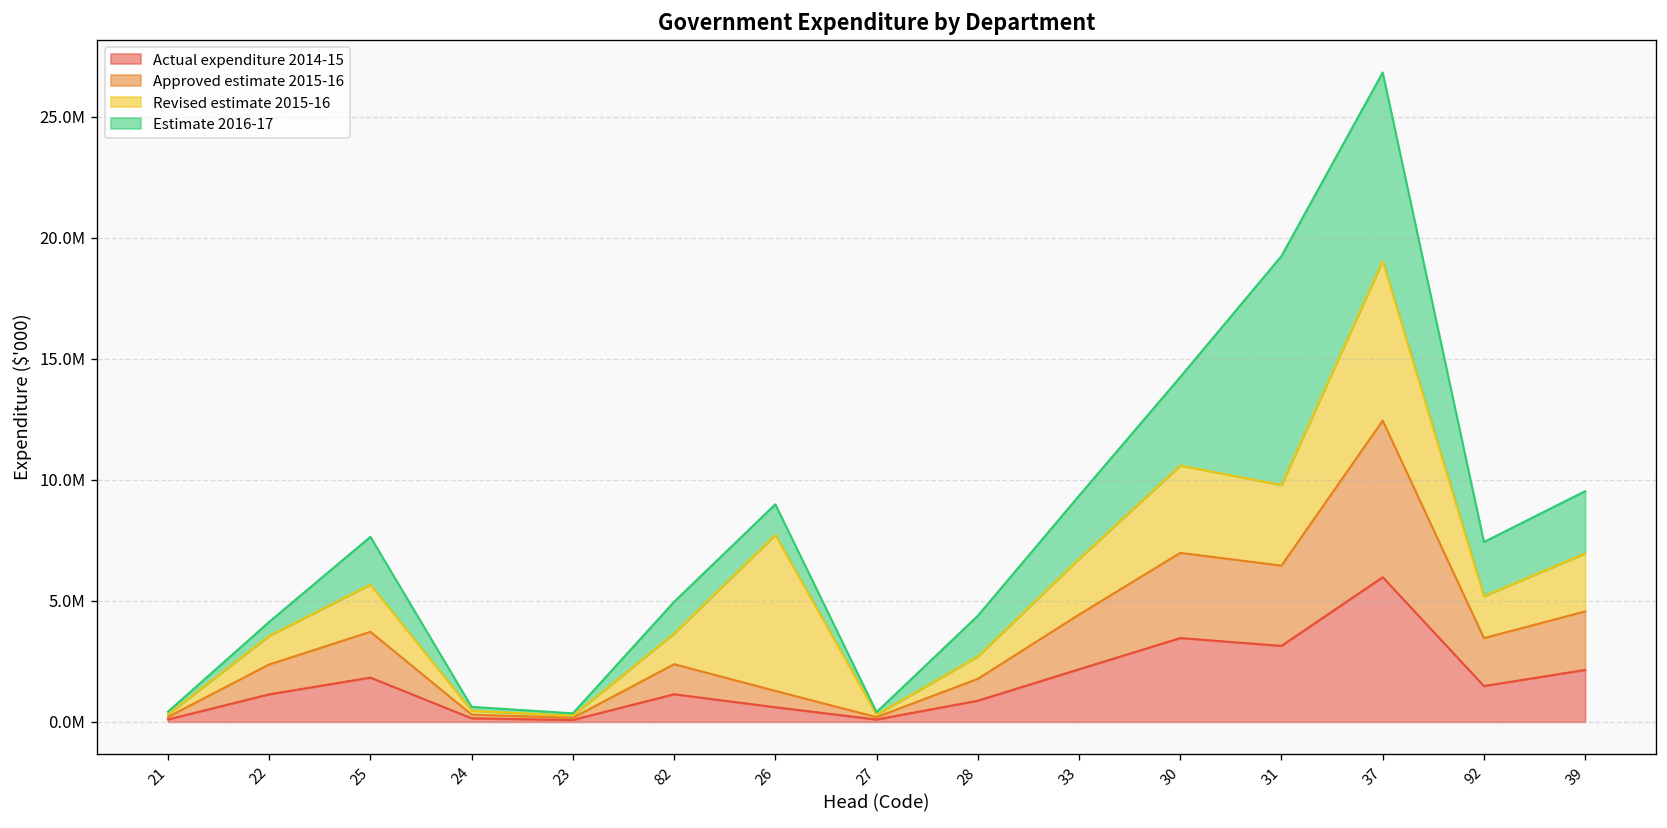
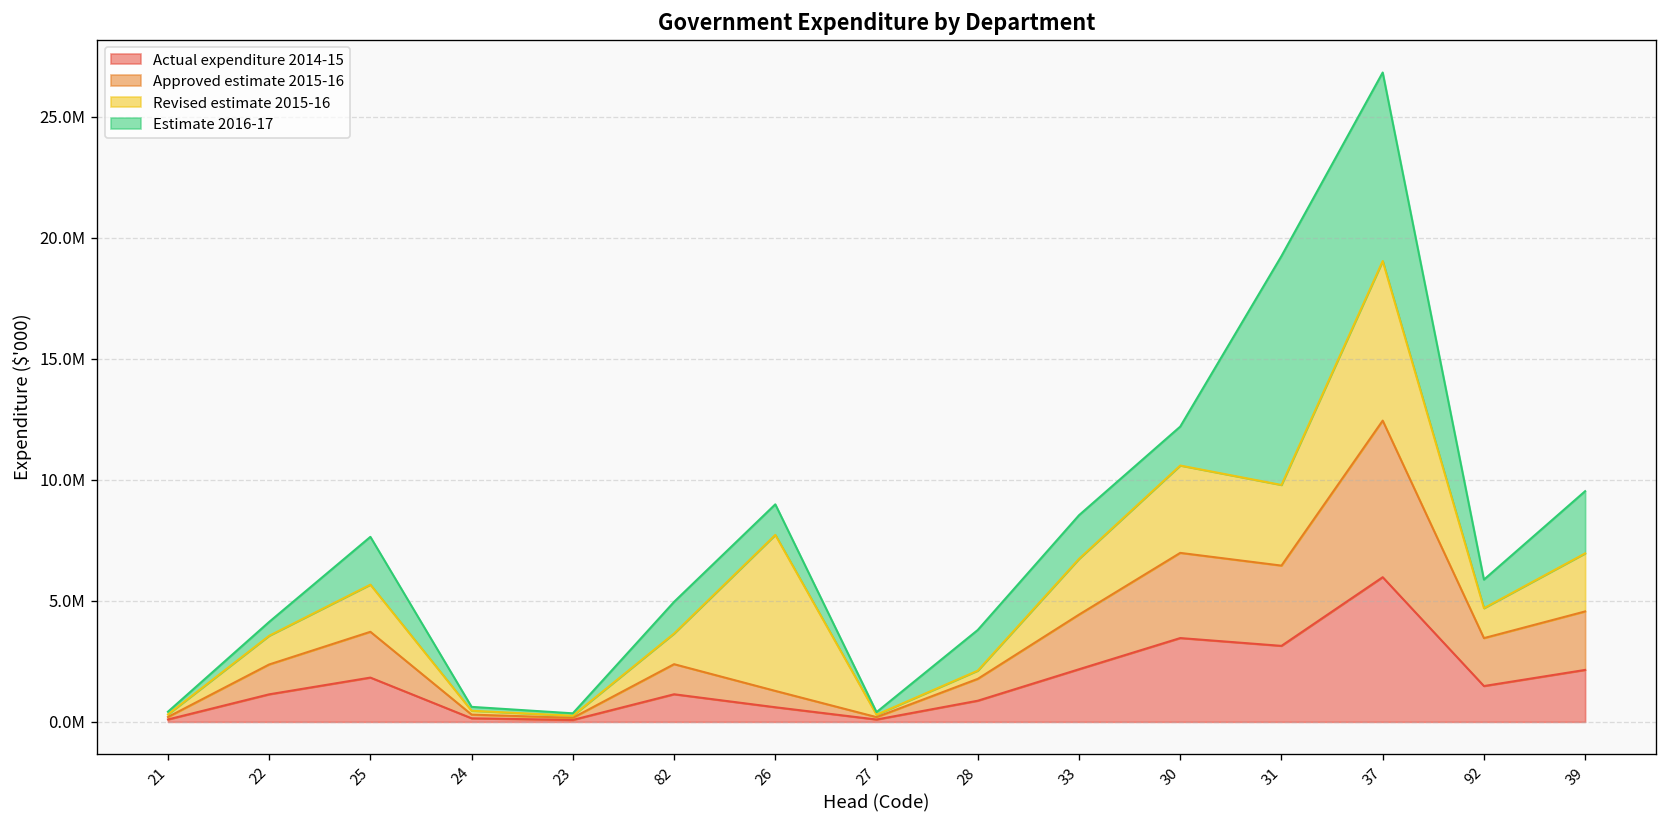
  {
    "Revised estimate 2015-16": {
      "22": 1200000,
      "25": 1900000,
      "24": 200000,
      "82": 1300000,
      "26": 6400000,
-     "28": 900000,
+     "28": 300000,
      "33": 2300000,
      "30": 3600000,
      "31": 3300000,
      "37": 6600000,
-     "92": 1700000,
+     "92": 1200000,
      "39": 2400000
    },
    "Estimate 2016-17": {
      "22": 600000,
      "25": 2000000,
      "24": 200000,
      "82": 1300000,
      "26": 1300000,
      "28": 1700000,
-     "33": 2600000,
-     "30": 3700000,
+     "33": 1800000,
+     "30": 1600000,
      "31": 9500000,
      "37": 7800000,
-     "92": 2200000,
+     "92": 1200000,
      "39": 2600000
    }
  }
